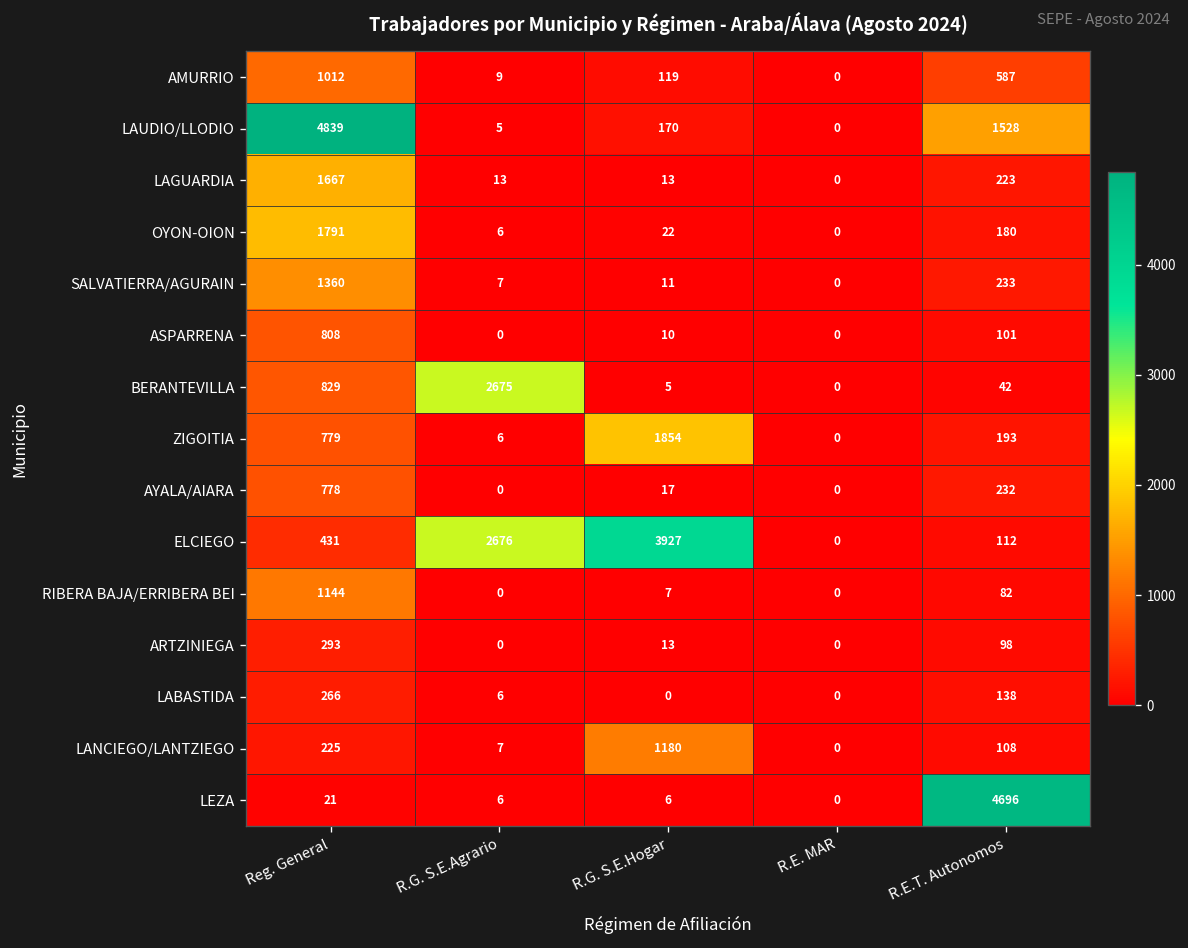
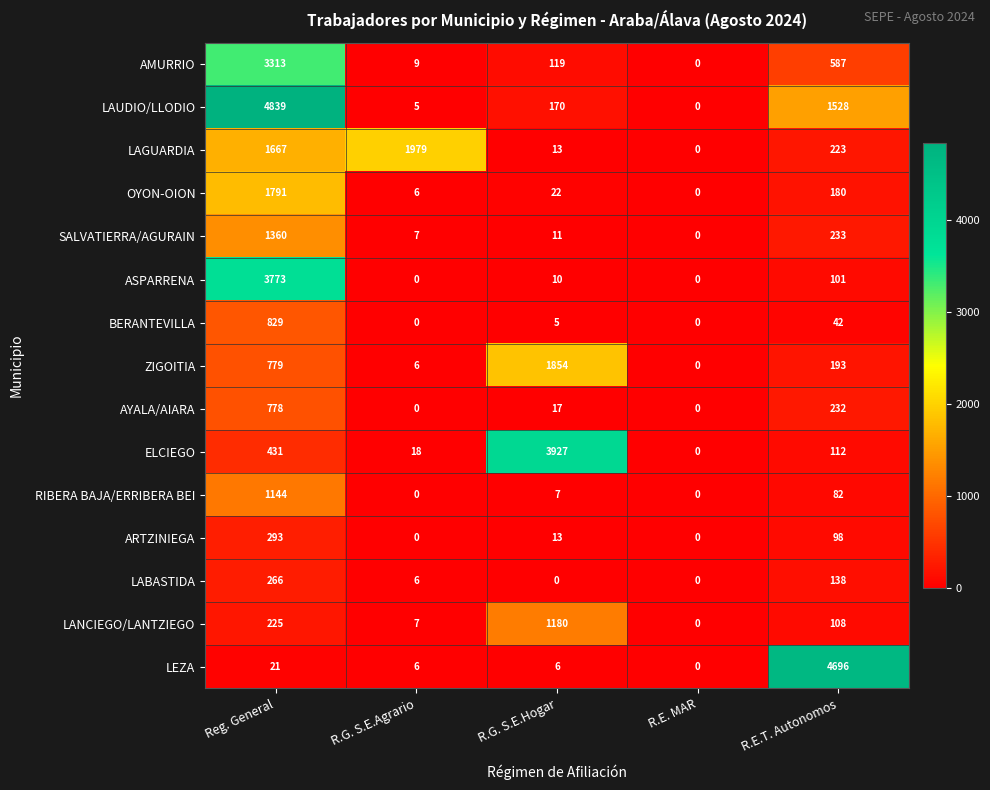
  {
    "AMURRIO": {
-     "Reg. General": 1012,
+     "Reg. General": 3313,
      "R.G. S.E.Agrario": 9,
      "R.G. S.E.Hogar": 119,
      "R.E. MAR": 0,
      "R.E.T. Autonomos": 587
    },
    "LAUDIO/LLODIO": {
      "Reg. General": 4839,
      "R.G. S.E.Agrario": 5,
      "R.G. S.E.Hogar": 170,
      "R.E. MAR": 0,
      "R.E.T. Autonomos": 1528
    },
    "LAGUARDIA": {
      "Reg. General": 1667,
-     "R.G. S.E.Agrario": 13,
+     "R.G. S.E.Agrario": 1979,
      "R.G. S.E.Hogar": 13,
      "R.E. MAR": 0,
      "R.E.T. Autonomos": 223
    },
    "OYON-OION": {
      "Reg. General": 1791,
      "R.G. S.E.Agrario": 6,
      "R.G. S.E.Hogar": 22,
      "R.E. MAR": 0,
      "R.E.T. Autonomos": 180
    },
    "SALVATIERRA/AGURAIN": {
      "Reg. General": 1360,
      "R.G. S.E.Agrario": 7,
      "R.G. S.E.Hogar": 11,
      "R.E. MAR": 0,
      "R.E.T. Autonomos": 233
    },
    "ASPARRENA": {
-     "Reg. General": 808,
+     "Reg. General": 3773,
      "R.G. S.E.Agrario": 0,
      "R.G. S.E.Hogar": 10,
      "R.E. MAR": 0,
      "R.E.T. Autonomos": 101
    },
    "BERANTEVILLA": {
      "Reg. General": 829,
-     "R.G. S.E.Agrario": 2675,
+     "R.G. S.E.Agrario": 0,
      "R.G. S.E.Hogar": 5,
      "R.E. MAR": 0,
      "R.E.T. Autonomos": 42
    },
    "ZIGOITIA": {
      "Reg. General": 779,
      "R.G. S.E.Agrario": 6,
      "R.G. S.E.Hogar": 1854,
      "R.E. MAR": 0,
      "R.E.T. Autonomos": 193
    },
    "AYALA/AIARA": {
      "Reg. General": 778,
      "R.G. S.E.Agrario": 0,
      "R.G. S.E.Hogar": 17,
      "R.E. MAR": 0,
      "R.E.T. Autonomos": 232
    },
    "ELCIEGO": {
      "Reg. General": 431,
-     "R.G. S.E.Agrario": 2676,
+     "R.G. S.E.Agrario": 18,
      "R.G. S.E.Hogar": 3927,
      "R.E. MAR": 0,
      "R.E.T. Autonomos": 112
    },
    "RIBERA BAJA/ERRIBERA BEI": {
      "Reg. General": 1144,
      "R.G. S.E.Agrario": 0,
      "R.G. S.E.Hogar": 7,
      "R.E. MAR": 0,
      "R.E.T. Autonomos": 82
    },
    "ARTZINIEGA": {
      "Reg. General": 293,
      "R.G. S.E.Agrario": 0,
      "R.G. S.E.Hogar": 13,
      "R.E. MAR": 0,
      "R.E.T. Autonomos": 98
    },
    "LABASTIDA": {
      "Reg. General": 266,
      "R.G. S.E.Agrario": 6,
      "R.G. S.E.Hogar": 0,
      "R.E. MAR": 0,
      "R.E.T. Autonomos": 138
    },
    "LANCIEGO/LANTZIEGO": {
      "Reg. General": 225,
      "R.G. S.E.Agrario": 7,
      "R.G. S.E.Hogar": 1180,
      "R.E. MAR": 0,
      "R.E.T. Autonomos": 108
    },
    "LEZA": {
      "Reg. General": 21,
      "R.G. S.E.Agrario": 6,
      "R.G. S.E.Hogar": 6,
      "R.E. MAR": 0,
      "R.E.T. Autonomos": 4696
    }
  }
